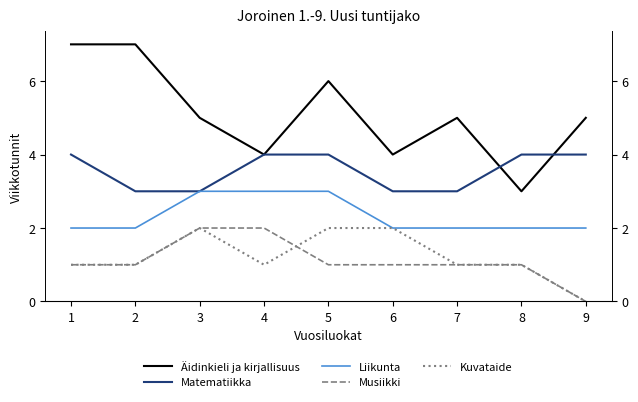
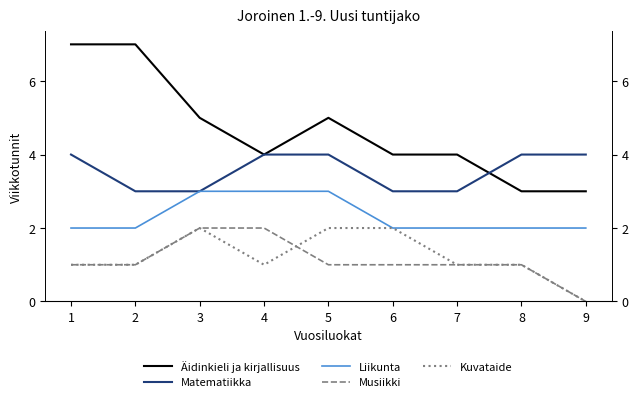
  {
    "Äidinkieli ja kirjallisuus": {
      "1": 7,
      "2": 7,
      "3": 5,
-     "5": 6,
+     "5": 5,
      "6": 4,
-     "7": 5,
+     "7": 4,
      "8": 3,
-     "9": 5
+     "9": 3
    },
    "Matematiikka": {
      "1": 4,
      "2": 3,
      "5": 4,
      "6": 3,
      "7": 3,
      "8": 4,
      "9": 4
    },
    "Liikunta": {
      "1": 2,
      "2": 2,
      "4": 3,
      "5": 3,
      "7": 2,
      "8": 2,
      "9": 2
    }
  }
